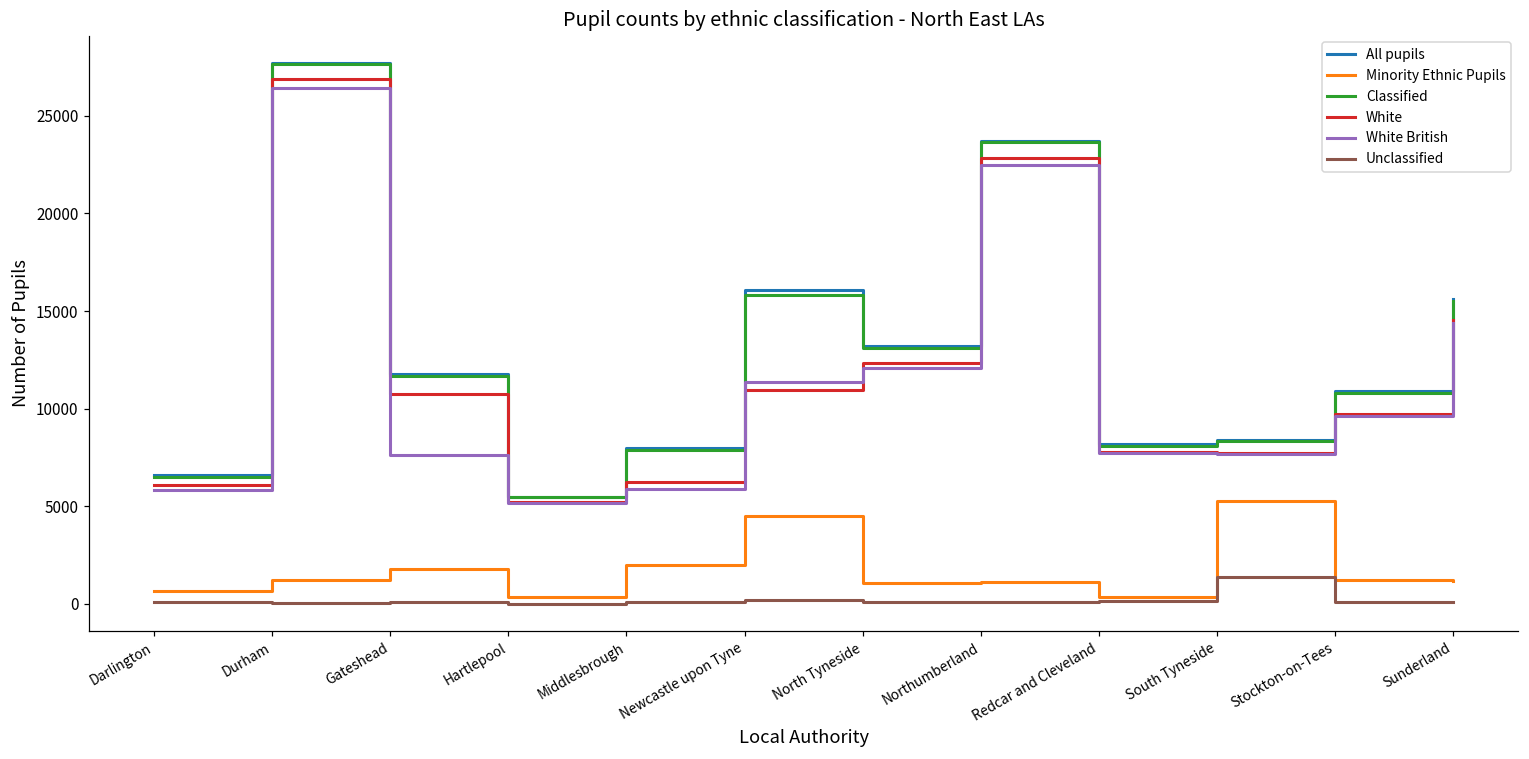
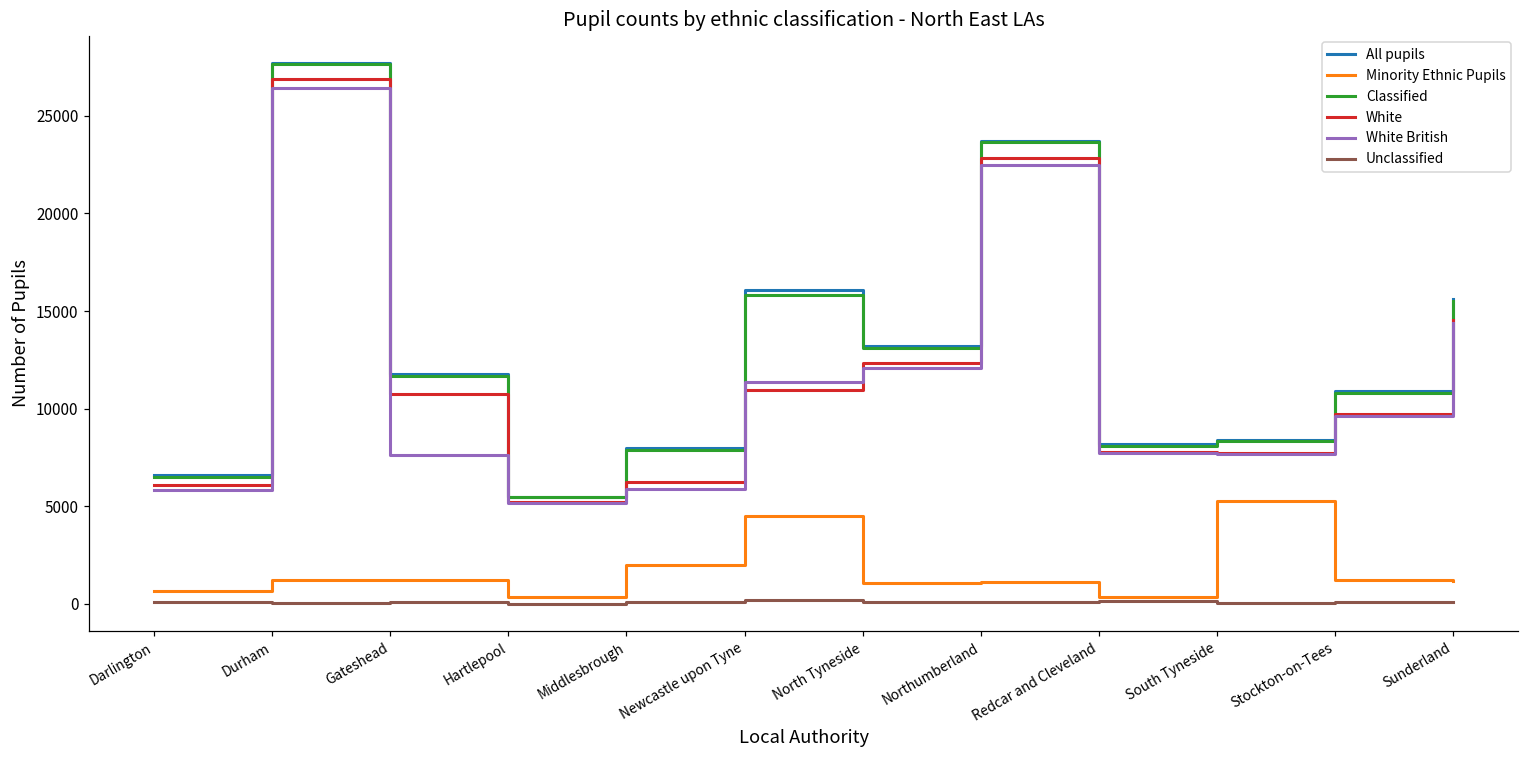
  {
    "All pupils": {
      "Newcastle upon Tyne": 16100
    },
    "Minority Ethnic Pupils": {
      "Darlington": 700,
      "Durham": 1200,
-     "Gateshead": 1800,
+     "Gateshead": 1200,
      "Hartlepool": 300,
      "Middlesbrough": 2000,
      "Newcastle upon Tyne": 4500,
      "North Tyneside": 1000,
      "Northumberland": 1100,
      "Redcar and Cleveland": 400,
      "South Tyneside": 5200,
      "Stockton-on-Tees": 1200,
      "Sunderland": 1200
    },
    "Classified": {
      "Newcastle upon Tyne": 15800
    },
    "White": {
      "Darlington": 6100,
      "Durham": 26900,
      "Gateshead": 10700,
      "Middlesbrough": 6200,
      "Newcastle upon Tyne": 10900,
      "North Tyneside": 12300,
      "Northumberland": 22800,
      "Sunderland": 14600
    },
    "White British": {
      "Darlington": 5800,
      "Durham": 26500,
      "Gateshead": 7600,
      "Middlesbrough": 5900,
      "Newcastle upon Tyne": 11400,
      "North Tyneside": 12100,
      "Northumberland": 22500,
      "Sunderland": 14400
    },
    "Unclassified": {
      "Darlington": 100,
      "Durham": 100,
      "Gateshead": 100,
      "Hartlepool": 0,
      "Middlesbrough": 100,
      "Newcastle upon Tyne": 200,
      "North Tyneside": 100,
      "Northumberland": 100,
      "Redcar and Cleveland": 100,
-     "South Tyneside": 1400,
+     "South Tyneside": 100,
      "Stockton-on-Tees": 100,
      "Sunderland": 100
    }
  }
